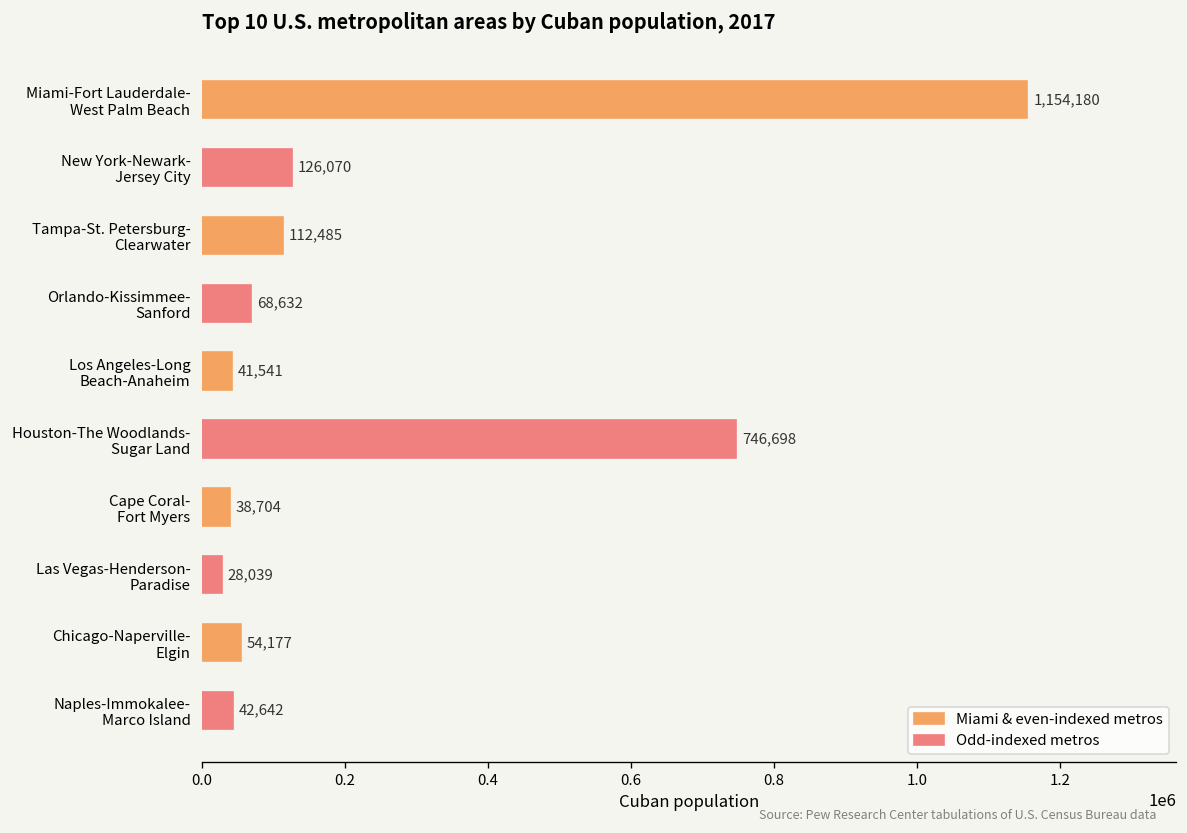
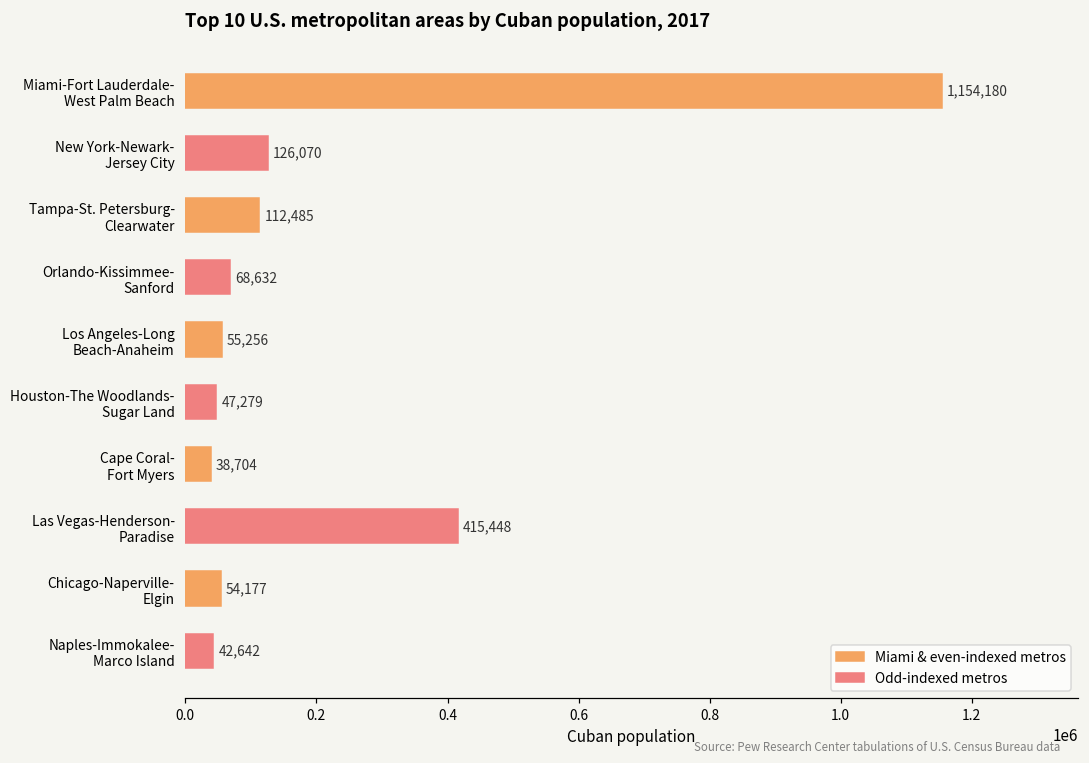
  {
    "Miami-Fort Lauderdale- West Palm Beach": "1,154,180",
    "New York-Newark- Jersey City": "126,070",
    "Tampa-St. Petersburg- Clearwater": "112,485",
    "Orlando-Kissimmee- Sanford": "68,632",
-   "Los Angeles-Long Beach-Anaheim": "41,541",
-   "Houston-The Woodlands- Sugar Land": "746,698",
+   "Los Angeles-Long Beach-Anaheim": "55,256",
+   "Houston-The Woodlands- Sugar Land": "47,279",
    "Cape Coral- Fort Myers": "38,704",
-   "Las Vegas-Henderson- Paradise": "28,039",
+   "Las Vegas-Henderson- Paradise": "415,448",
    "Chicago-Naperville- Elgin": "54,177",
    "Naples-Immokalee- Marco Island": "42,642"
  }
